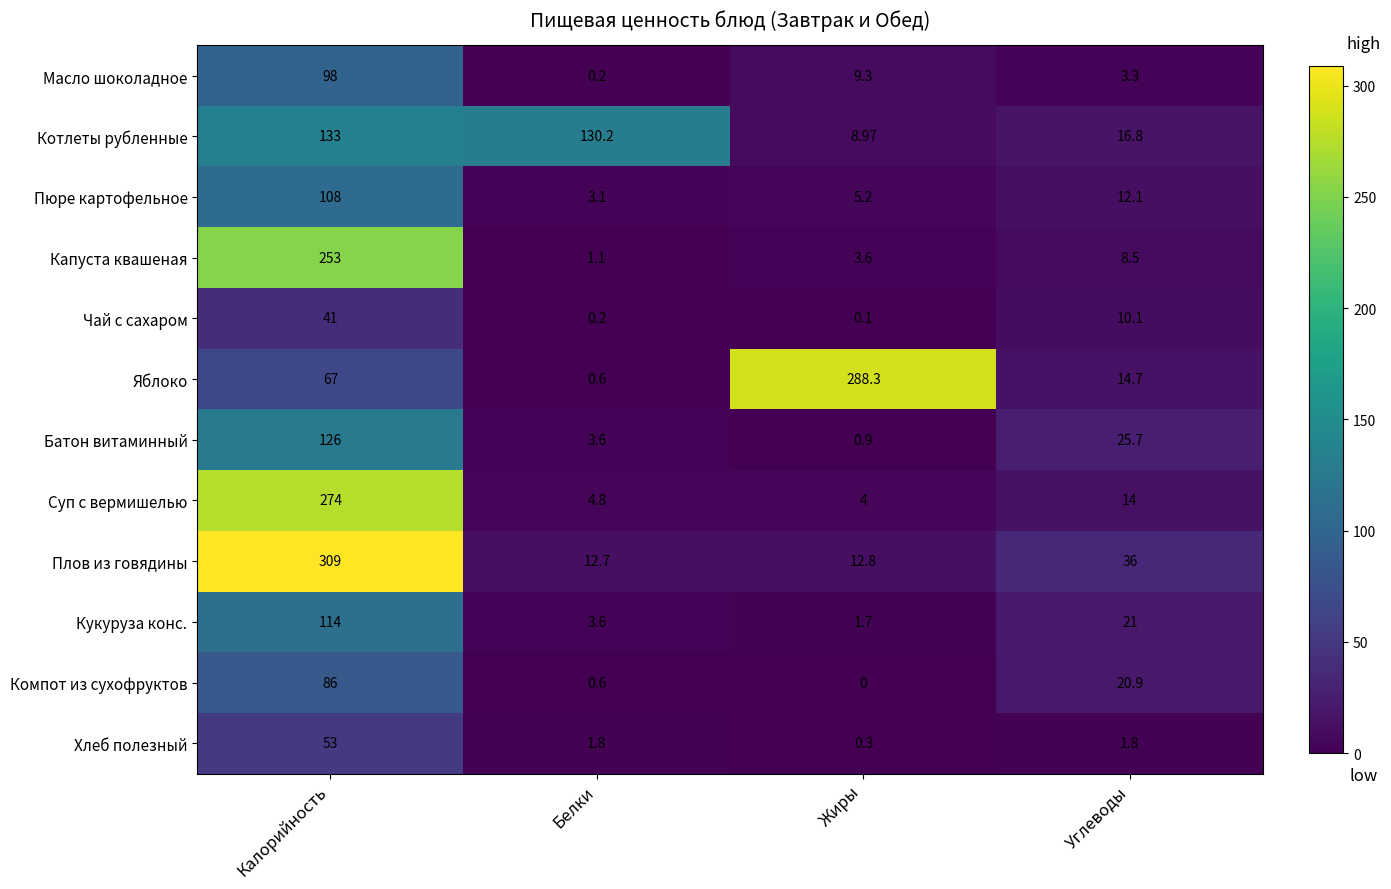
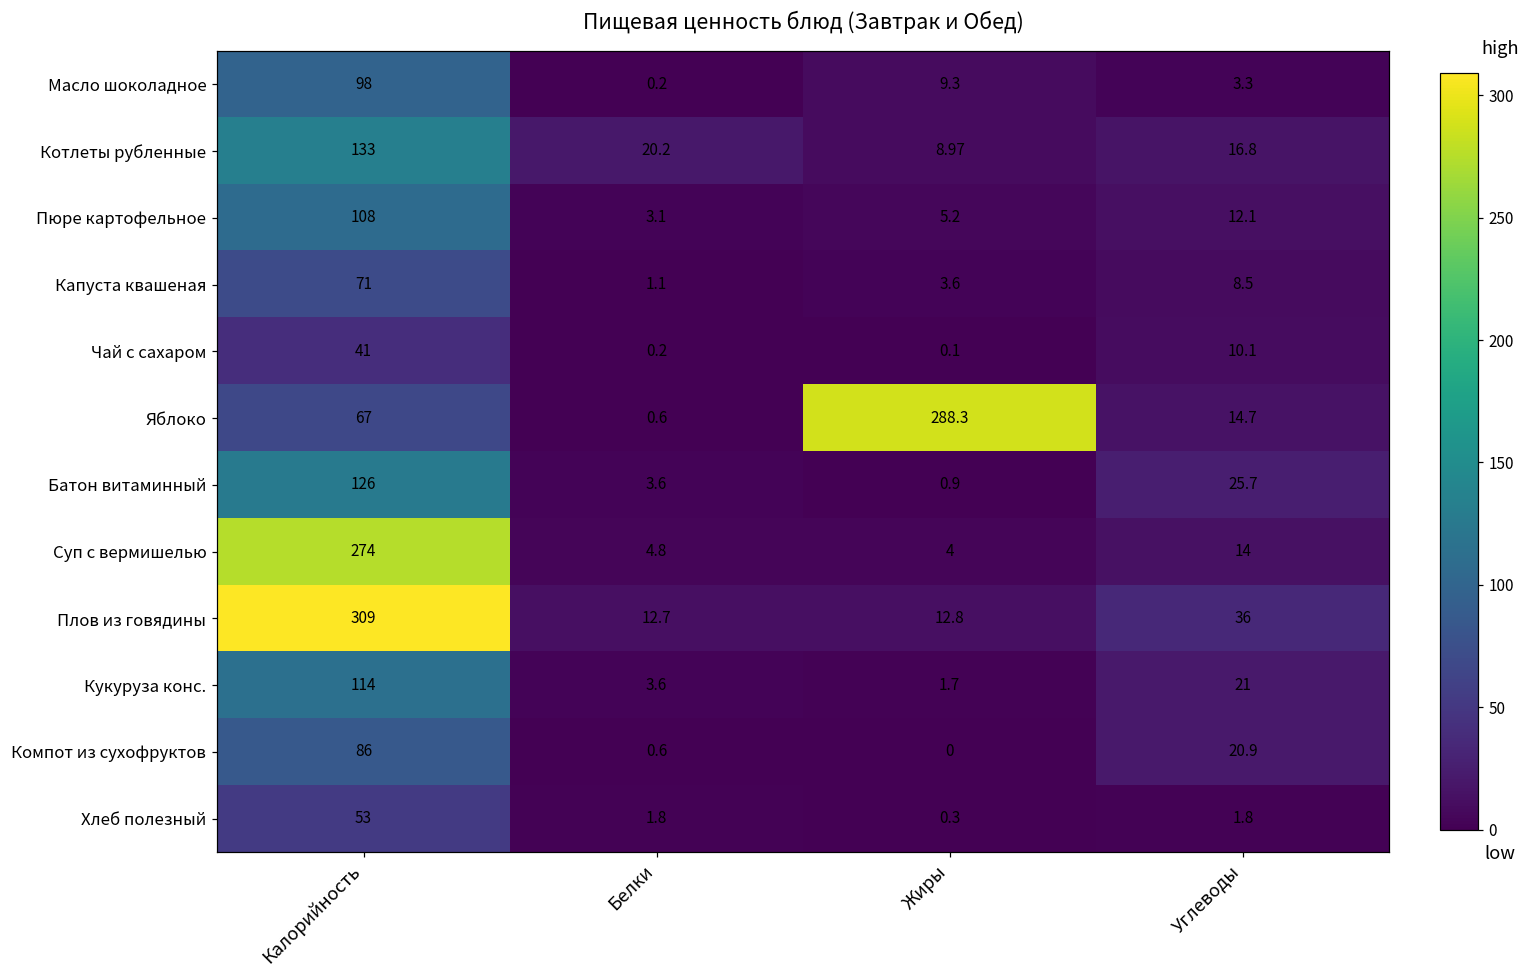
  {
    "Масло шоколадное": {
      "Калорийность": 98,
      "Белки": 0.2,
      "Жиры": 9.3,
      "Углеводы": 3.3
    },
    "Котлеты рубленные": {
      "Калорийность": 133,
-     "Белки": 130.2,
+     "Белки": 20.2,
      "Жиры": 8.97,
      "Углеводы": 16.8
    },
    "Пюре картофельное": {
      "Калорийность": 108,
      "Белки": 3.1,
      "Жиры": 5.2,
      "Углеводы": 12.1
    },
    "Капуста квашеная": {
-     "Калорийность": 253,
+     "Калорийность": 71,
      "Белки": 1.1,
      "Жиры": 3.6,
      "Углеводы": 8.5
    },
    "Чай с сахаром": {
      "Калорийность": 41,
      "Белки": 0.2,
      "Жиры": 0.1,
      "Углеводы": 10.1
    },
    "Яблоко": {
      "Калорийность": 67,
      "Белки": 0.6,
      "Жиры": 288.3,
      "Углеводы": 14.7
    },
    "Батон витаминный": {
      "Калорийность": 126,
      "Белки": 3.6,
      "Жиры": 0.9,
      "Углеводы": 25.7
    },
    "Суп с вермишелью": {
      "Калорийность": 274,
      "Белки": 4.8,
      "Жиры": 4,
      "Углеводы": 14
    },
    "Плов из говядины": {
      "Калорийность": 309,
      "Белки": 12.7,
      "Жиры": 12.8,
      "Углеводы": 36
    },
    "Кукуруза конс.": {
      "Калорийность": 114,
      "Белки": 3.6,
      "Жиры": 1.7,
      "Углеводы": 21
    },
    "Компот из сухофруктов": {
      "Калорийность": 86,
      "Белки": 0.6,
      "Жиры": 0,
      "Углеводы": 20.9
    },
    "Хлеб полезный": {
      "Калорийность": 53,
      "Белки": 1.8,
      "Жиры": 0.3,
      "Углеводы": 1.8
    }
  }
